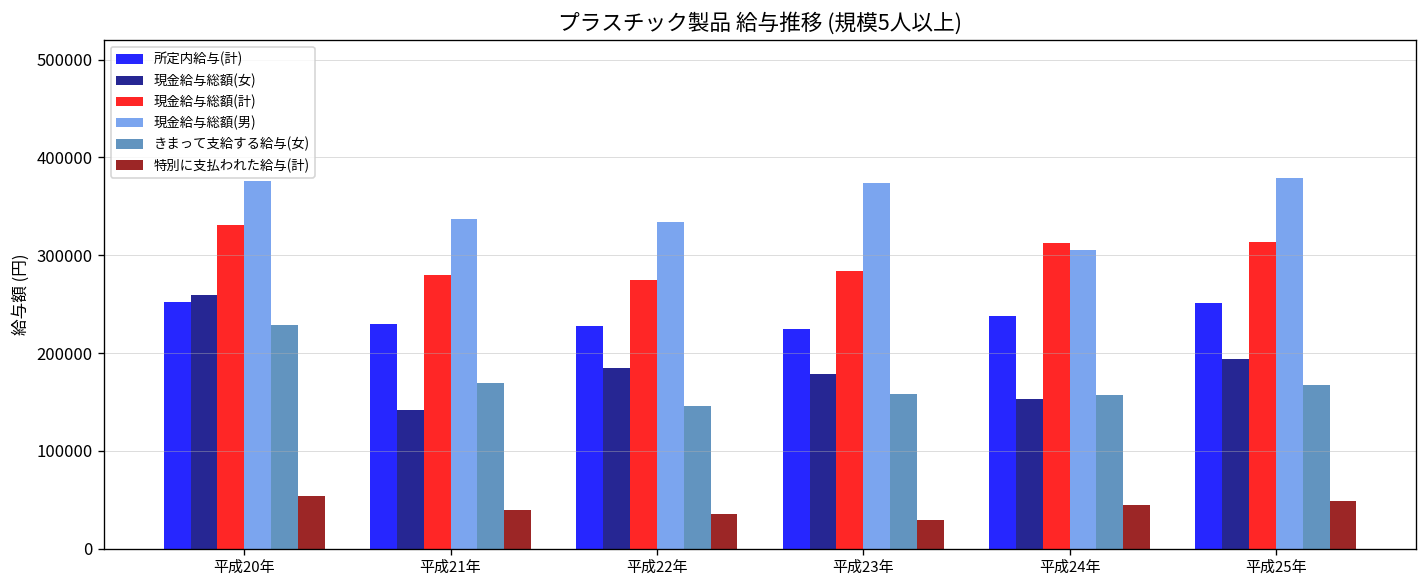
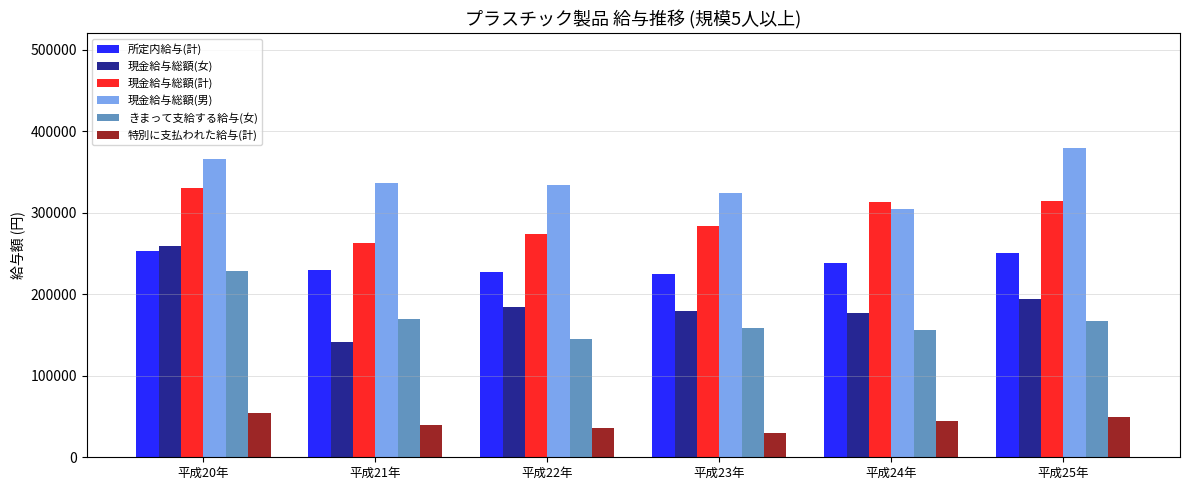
  {
    "所定内給与(計)": {
      "平成20年": 250000,
      "平成21年": 230000,
      "平成22年": 230000,
      "平成23年": 220000,
      "平成24年": 240000,
      "平成25年": 250000
    },
    "現金給与総額(女)": {
      "平成20年": 260000,
      "平成21年": 140000,
      "平成22年": 180000,
      "平成23年": 180000,
-     "平成24年": 150000,
+     "平成24年": 180000,
      "平成25年": 190000
    },
    "現金給与総額(計)": {
      "平成20年": 330000,
-     "平成21年": 280000,
+     "平成21年": 260000,
      "平成22年": 270000,
      "平成23年": 280000,
      "平成24年": 310000,
      "平成25年": 310000
    },
    "現金給与総額(男)": {
-     "平成20年": 380000,
+     "平成20年": 370000,
      "平成21年": 340000,
      "平成22年": 330000,
-     "平成23年": 370000,
+     "平成23年": 320000,
      "平成24年": 300000,
      "平成25年": 380000
    },
    "きまって支給する給与(女)": {
      "平成20年": 230000,
      "平成21年": 170000,
      "平成22年": 150000,
      "平成23年": 160000,
      "平成24年": 160000,
      "平成25年": 170000
    },
    "特別に支払われた給与(計)": {
      "平成20年": 50000,
      "平成21年": 40000,
      "平成22年": 40000,
      "平成23年": 30000,
      "平成24年": 40000,
      "平成25年": 50000
    }
  }
